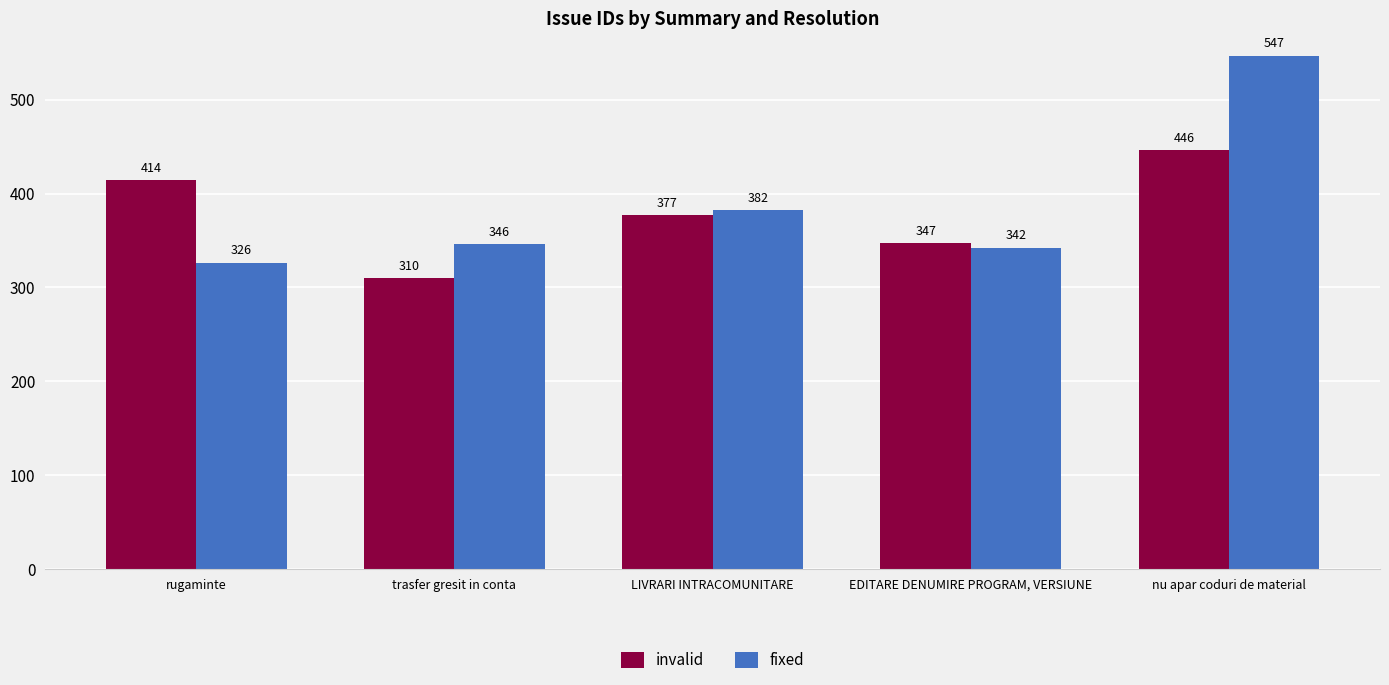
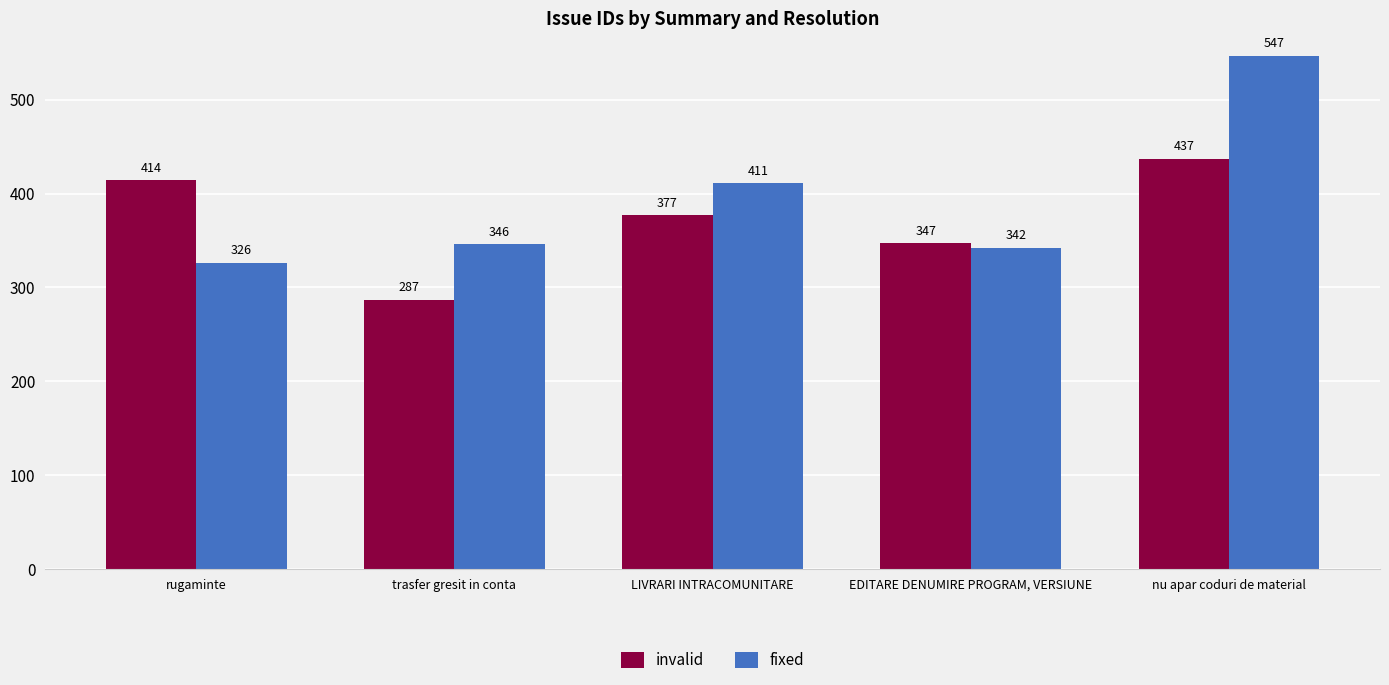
  {
    "invalid": {
      "rugaminte": 414,
-     "trasfer gresit in conta": 310,
+     "trasfer gresit in conta": 287,
      "LIVRARI INTRACOMUNITARE": 377,
      "EDITARE DENUMIRE PROGRAM, VERSIUNE": 347,
-     "nu apar coduri de material": 446
+     "nu apar coduri de material": 437
    },
    "fixed": {
      "rugaminte": 326,
      "trasfer gresit in conta": 346,
-     "LIVRARI INTRACOMUNITARE": 382,
+     "LIVRARI INTRACOMUNITARE": 411,
      "EDITARE DENUMIRE PROGRAM, VERSIUNE": 342,
      "nu apar coduri de material": 547
    }
  }
